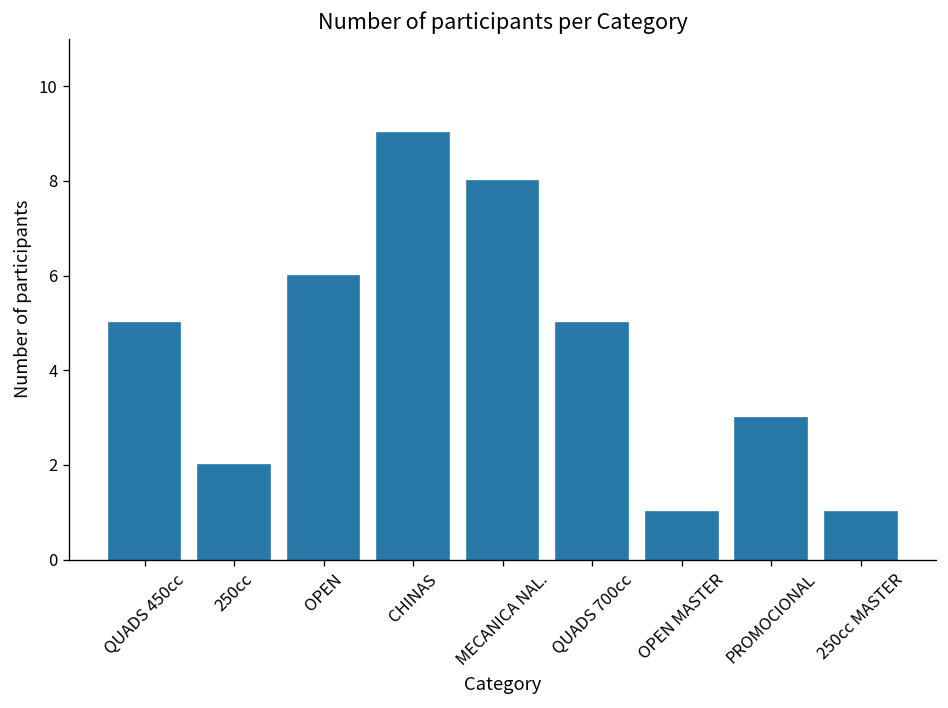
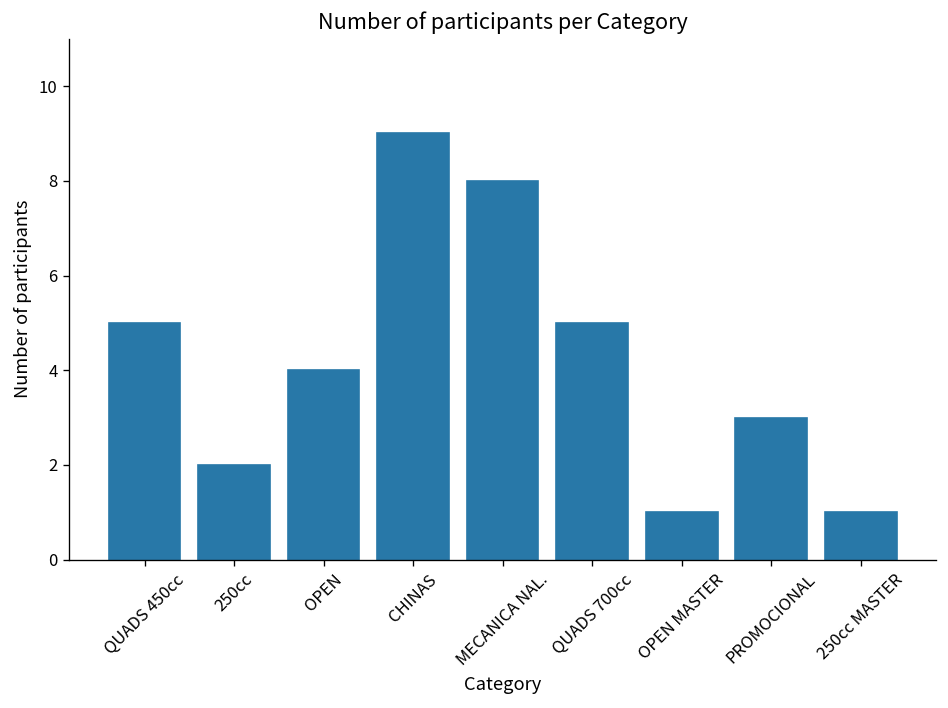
  {
    "QUADS 450cc": 5,
    "250cc": 2,
-   "OPEN": 6,
+   "OPEN": 4,
    "CHINAS": 9,
    "MECANICA NAL.": 8,
    "QUADS 700cc": 5,
    "OPEN MASTER": 1,
    "PROMOCIONAL": 3,
    "250cc MASTER": 1
  }
